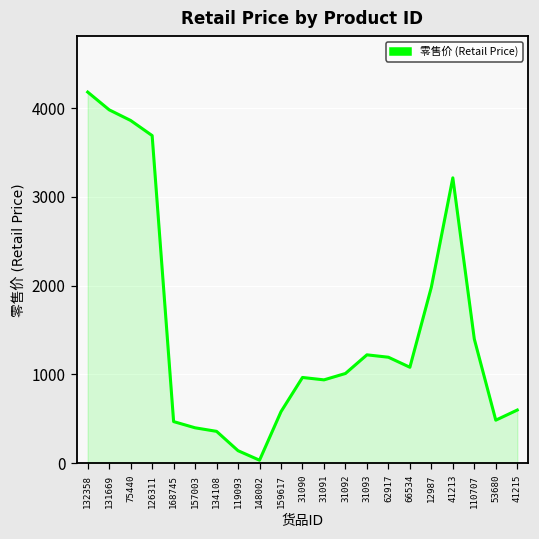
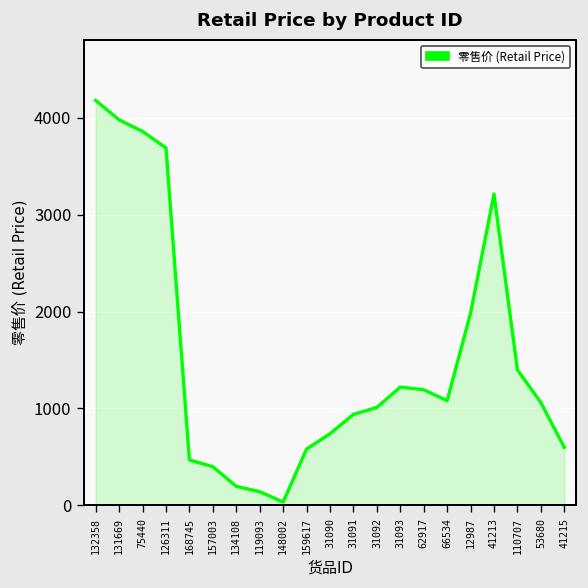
  {
    "132358": 4200,
    "131669": 4000,
    "75440": 3900,
    "126311": 3700,
    "168745": 500,
    "157003": 400,
-   "134108": 400,
+   "134108": 200,
    "119093": 100,
    "148002": 0,
    "159617": 600,
-   "31090": 1000,
+   "31090": 700,
    "31091": 900,
    "31092": 1000,
    "31093": 1200,
    "62917": 1200,
    "66534": 1100,
    "12987": 2000,
    "41213": 3200,
    "110707": 1400,
-   "53680": 500,
+   "53680": 1100,
    "41215": 600
  }
